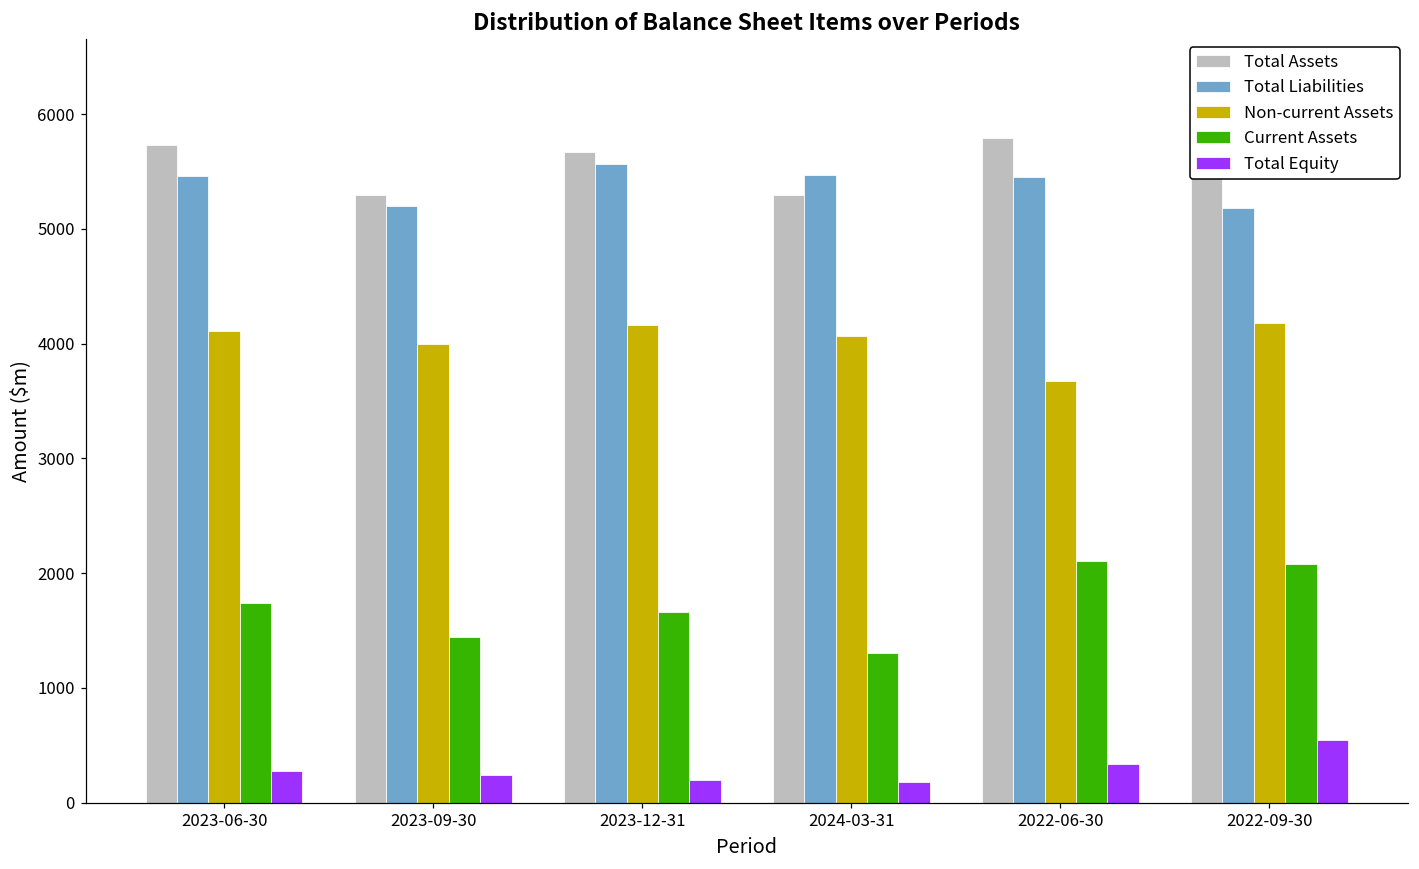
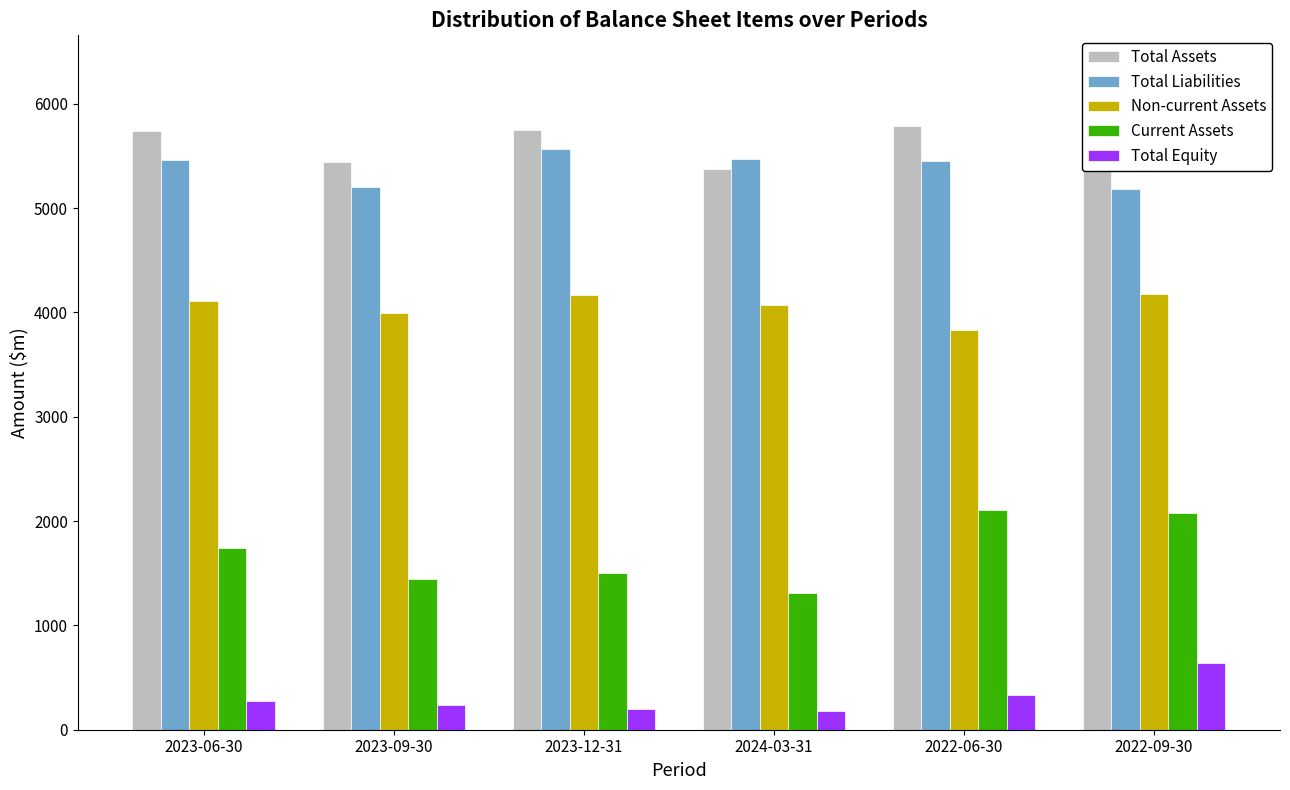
  {
    "Total Assets": {
      "2023-06-30": 5740,
-     "2023-09-30": 5300,
-     "2023-12-31": 5670,
-     "2024-03-31": 5290,
+     "2023-09-30": 5440,
+     "2023-12-31": 5750,
+     "2024-03-31": 5380,
      "2022-06-30": 5790
    },
    "Total Liabilities": {
      "2023-06-30": 5460,
      "2023-09-30": 5200,
      "2023-12-31": 5560,
      "2024-03-31": 5470,
      "2022-06-30": 5460,
      "2022-09-30": 5190
    },
    "Non-current Assets": {
      "2023-06-30": 4110,
      "2023-09-30": 3990,
      "2023-12-31": 4160,
      "2024-03-31": 4070,
-     "2022-06-30": 3680,
+     "2022-06-30": 3830,
      "2022-09-30": 4180
    },
    "Current Assets": {
      "2023-06-30": 1740,
      "2023-09-30": 1450,
-     "2023-12-31": 1660,
+     "2023-12-31": 1510,
      "2024-03-31": 1310,
      "2022-06-30": 2110,
      "2022-09-30": 2080
    },
    "Total Equity": {
      "2023-06-30": 280,
      "2023-09-30": 240,
      "2023-12-31": 200,
      "2024-03-31": 180,
      "2022-06-30": 330,
-     "2022-09-30": 550
+     "2022-09-30": 640
    }
  }
